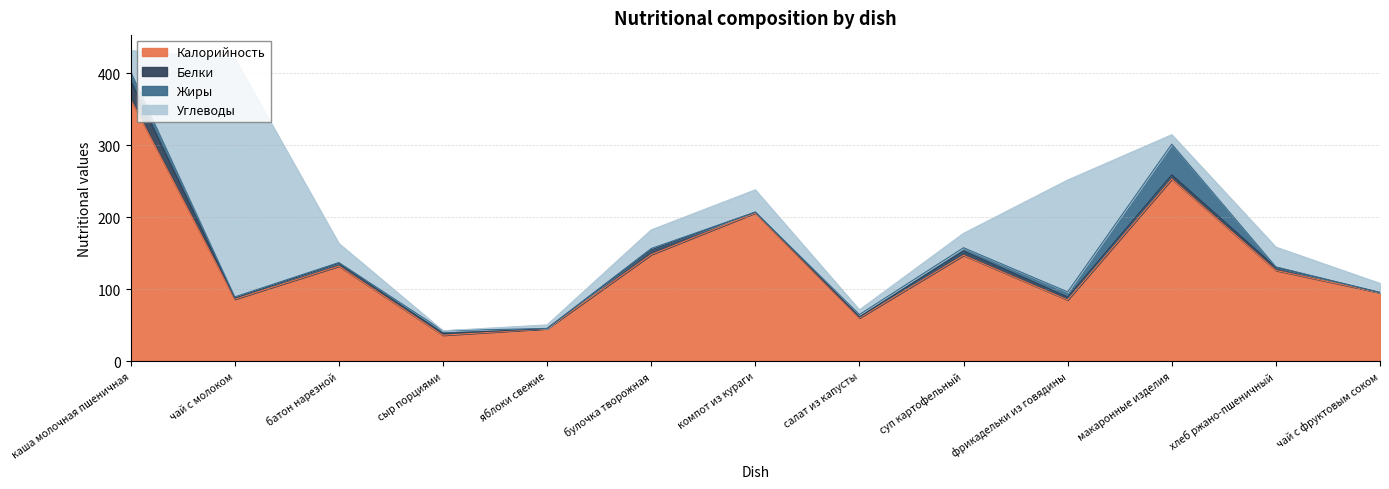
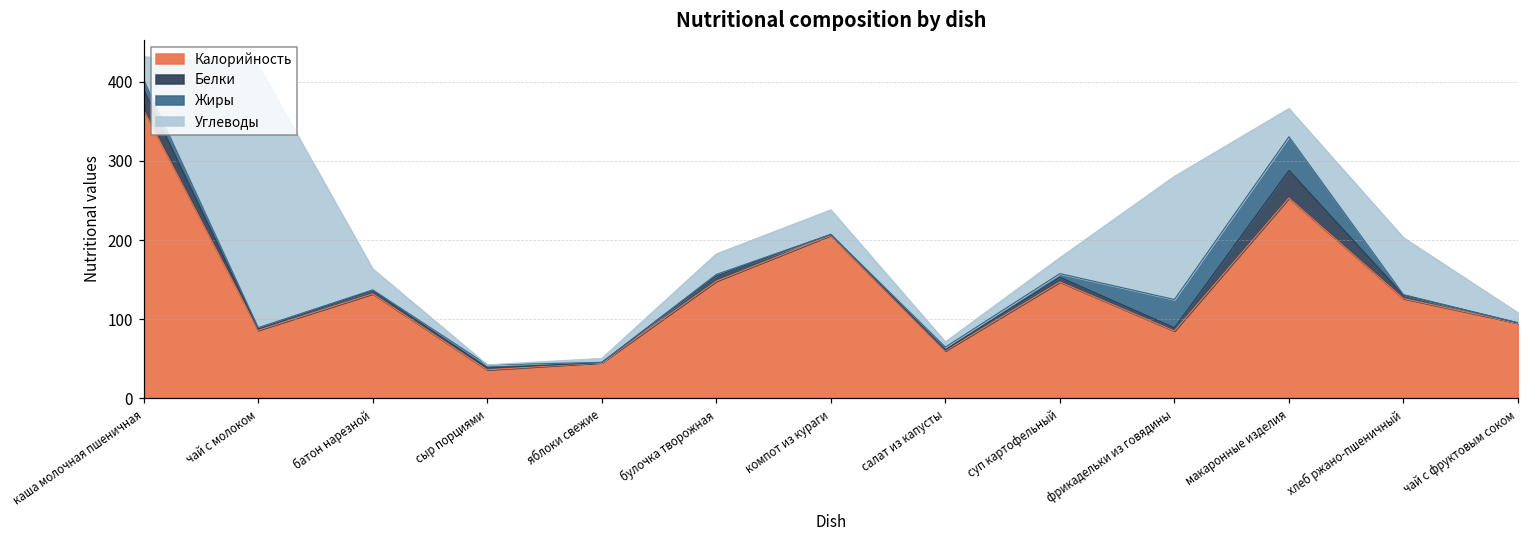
  {
    "Калорийность": {
      "каша молочная пшеничная": 360,
      "батон нарезной": 130,
      "булочка творожная": 150,
      "суп картофельный": 150,
      "фрикадельки из говядины": 90,
      "макаронные изделия": 250,
      "хлеб ржано-пшеничный": 130
    },
    "Белки": {
      "каша молочная пшеничная": 30,
      "суп картофельный": 10,
      "фрикадельки из говядины": 0,
-     "макаронные изделия": 10
+     "макаронные изделия": 30
    },
    "Жиры": {
      "каша молочная пшеничная": 10,
      "суп картофельный": 0,
-     "фрикадельки из говядины": 10,
+     "фрикадельки из говядины": 40,
      "макаронные изделия": 40
    },
    "Углеводы": {
      "каша молочная пшеничная": 30,
      "батон нарезной": 30,
      "яблоки свежие": 0,
      "булочка творожная": 30,
      "компот из кураги": 30,
      "салат из капусты": 10,
      "суп картофельный": 20,
      "фрикадельки из говядины": 160,
-     "макаронные изделия": 10,
-     "хлеб ржано-пшеничный": 30,
+     "макаронные изделия": 40,
+     "хлеб ржано-пшеничный": 70,
      "чай с фруктовым соком": 10
    }
  }
